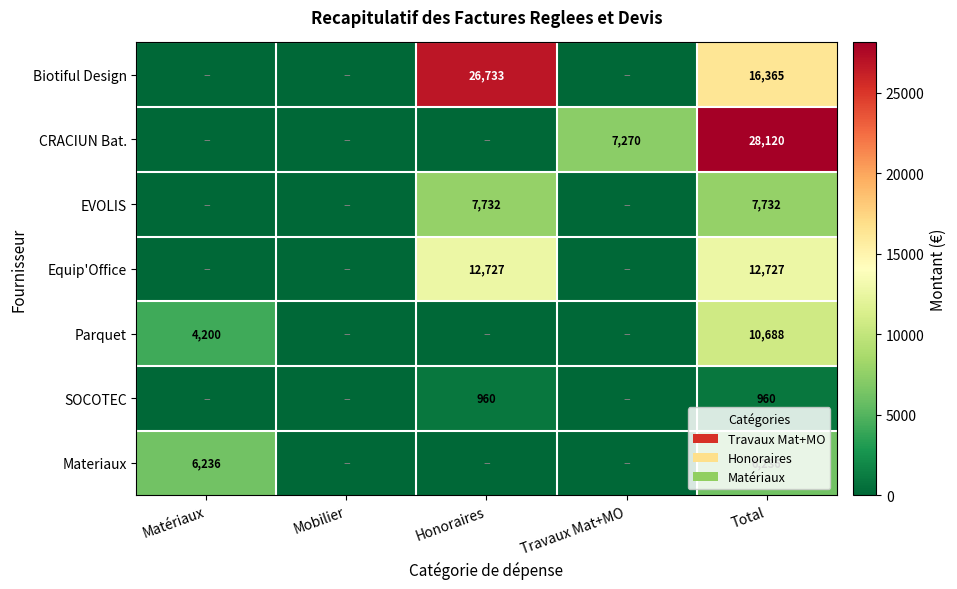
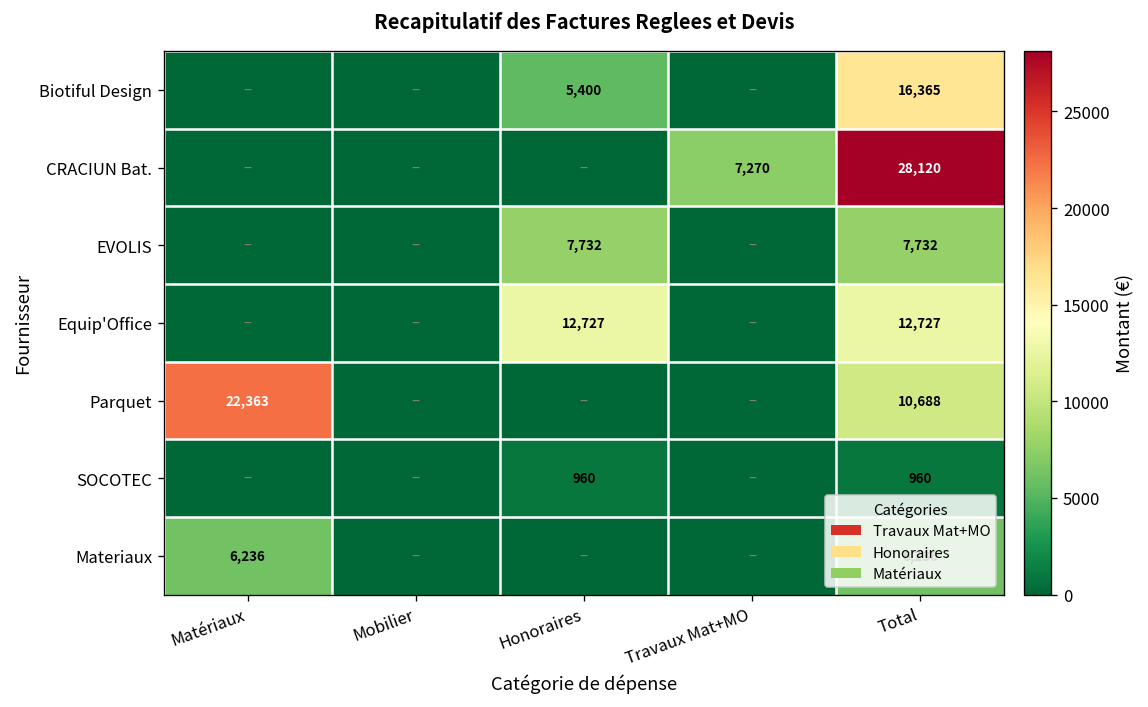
  {
    "Biotiful Design": {
-     "Honoraires": "26,733",
+     "Honoraires": "5,400",
      "Total": "16,365"
    },
    "CRACIUN Bat.": {
      "Travaux Mat+MO": "7,270",
      "Total": "28,120"
    },
    "EVOLIS": {
      "Honoraires": "7,732",
      "Total": "7,732"
    },
    "Equip'Office": {
      "Honoraires": "12,727",
      "Total": "12,727"
    },
    "Parquet": {
-     "Matériaux": "4,200",
+     "Matériaux": "22,363",
      "Total": "10,688"
    },
    "SOCOTEC": {
      "Honoraires": "960",
      "Total": "960"
    },
    "Materiaux": {
      "Matériaux": "6,236"
    }
  }
